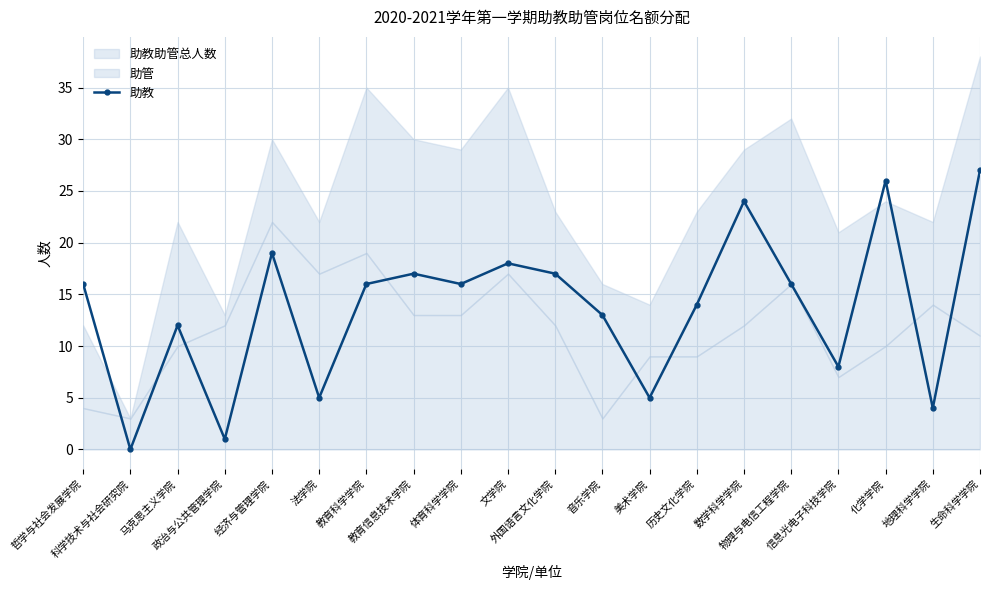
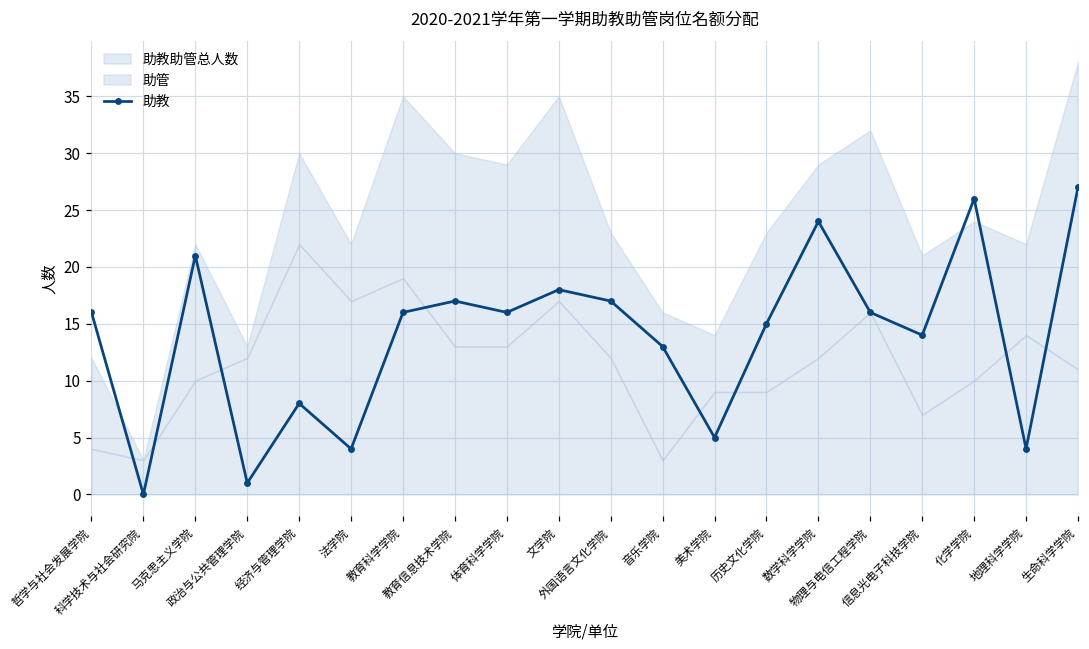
  {
    "助教": {
      "哲学与社会发展学院": 16,
      "科学技术与社会研究院": 0,
-     "马克思主义学院": 12,
+     "马克思主义学院": 21,
      "政治与公共管理学院": 1,
-     "经济与管理学院": 19,
-     "法学院": 5,
+     "经济与管理学院": 8,
+     "法学院": 4,
      "教育科学学院": 16,
      "教育信息技术学院": 17,
      "体育科学学院": 16,
      "文学院": 18,
      "外国语言文化学院": 17,
      "音乐学院": 13,
      "美术学院": 5,
-     "历史文化学院": 14,
+     "历史文化学院": 15,
      "数学科学学院": 24,
-     "信息光电子科技学院": 8,
+     "信息光电子科技学院": 14,
      "化学学院": 26,
      "地理科学学院": 4,
      "生命科学学院": 27
    }
  }
